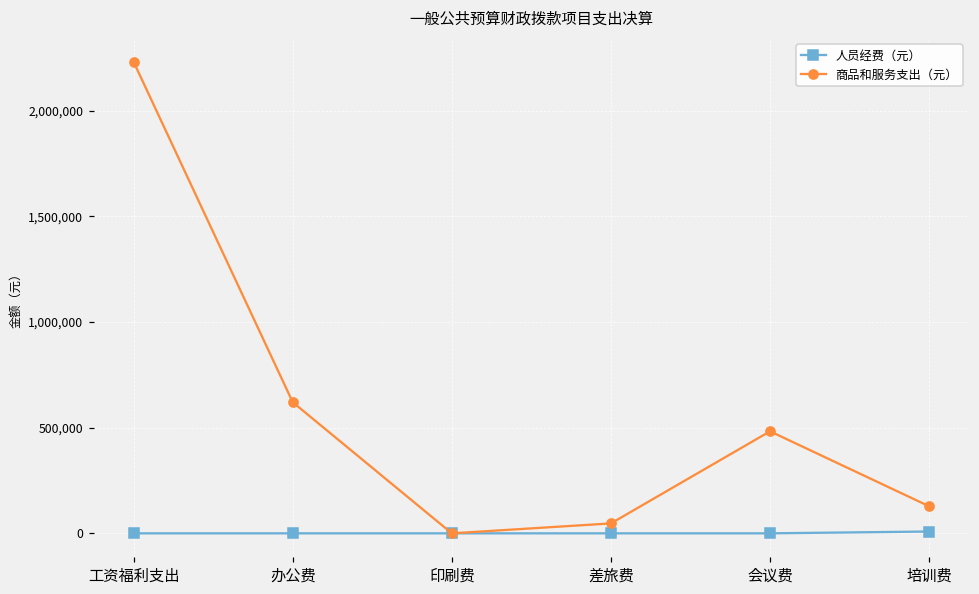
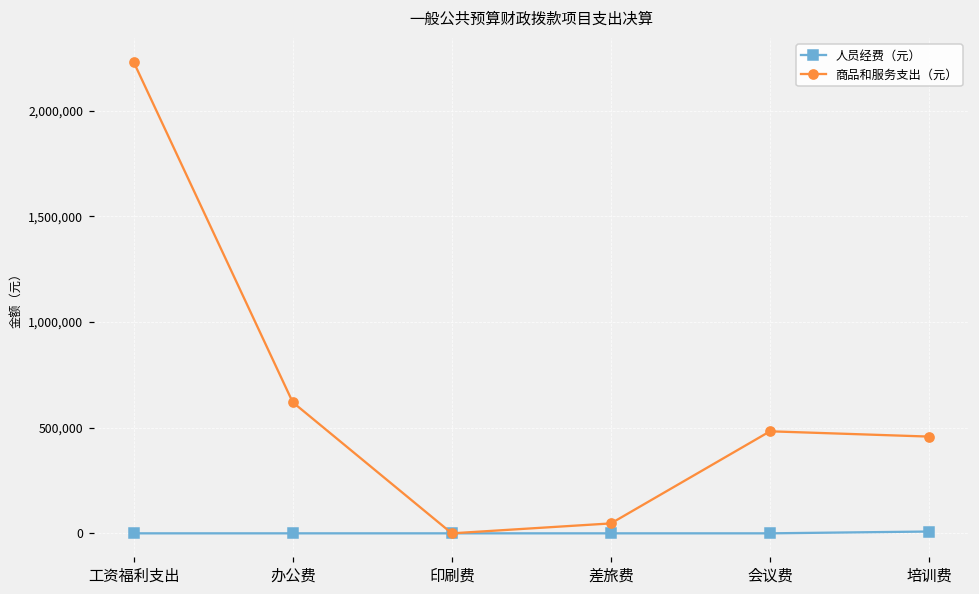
  {
    "人员经费（元）": {
      "工资福利支出": "0",
      "办公费": "0",
      "差旅费": "0",
      "会议费": "0",
      "培训费": "10,000"
    },
    "商品和服务支出（元）": {
      "工资福利支出": "2,230,000",
      "办公费": "620,000",
      "差旅费": "50,000",
      "会议费": "480,000",
-     "培训费": "130,000"
+     "培训费": "460,000"
    }
  }
